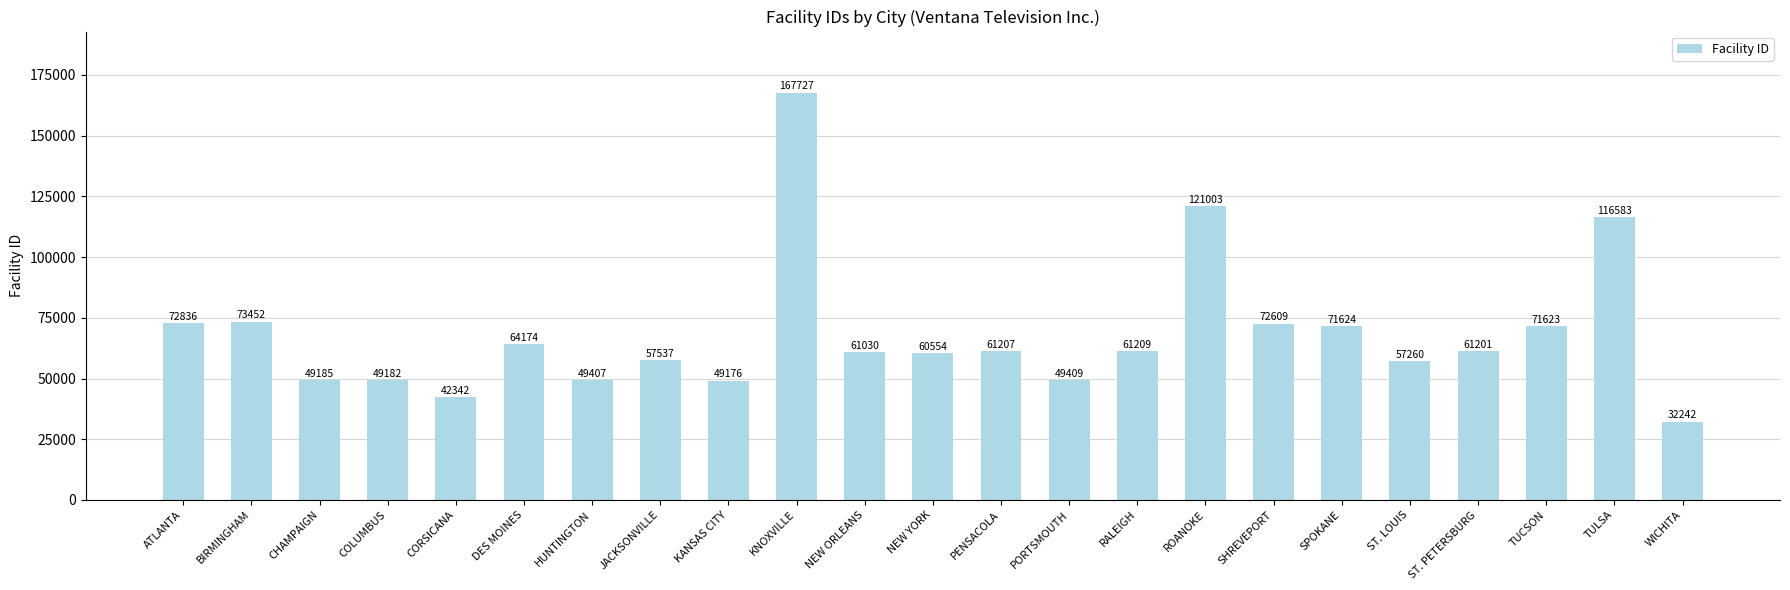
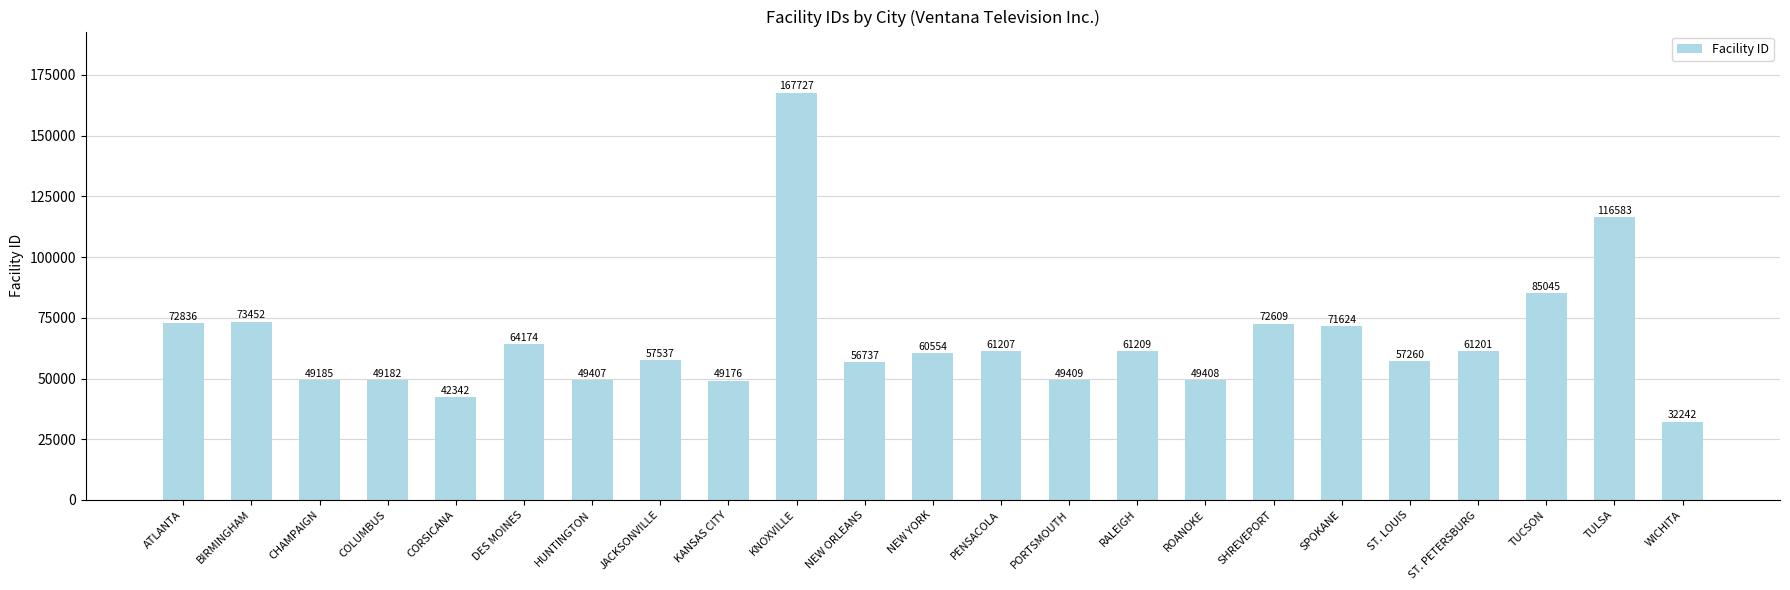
  {
    "ATLANTA": 72836,
    "BIRMINGHAM": 73452,
    "CHAMPAIGN": 49185,
    "COLUMBUS": 49182,
    "CORSICANA": 42342,
    "DES MOINES": 64174,
    "HUNTINGTON": 49407,
    "JACKSONVILLE": 57537,
    "KANSAS CITY": 49176,
    "KNOXVILLE": 167727,
-   "NEW ORLEANS": 61030,
+   "NEW ORLEANS": 56737,
    "NEW YORK": 60554,
    "PENSACOLA": 61207,
    "PORTSMOUTH": 49409,
    "RALEIGH": 61209,
-   "ROANOKE": 121003,
+   "ROANOKE": 49408,
    "SHREVEPORT": 72609,
    "SPOKANE": 71624,
    "ST. LOUIS": 57260,
    "ST. PETERSBURG": 61201,
-   "TUCSON": 71623,
+   "TUCSON": 85045,
    "TULSA": 116583,
    "WICHITA": 32242
  }
